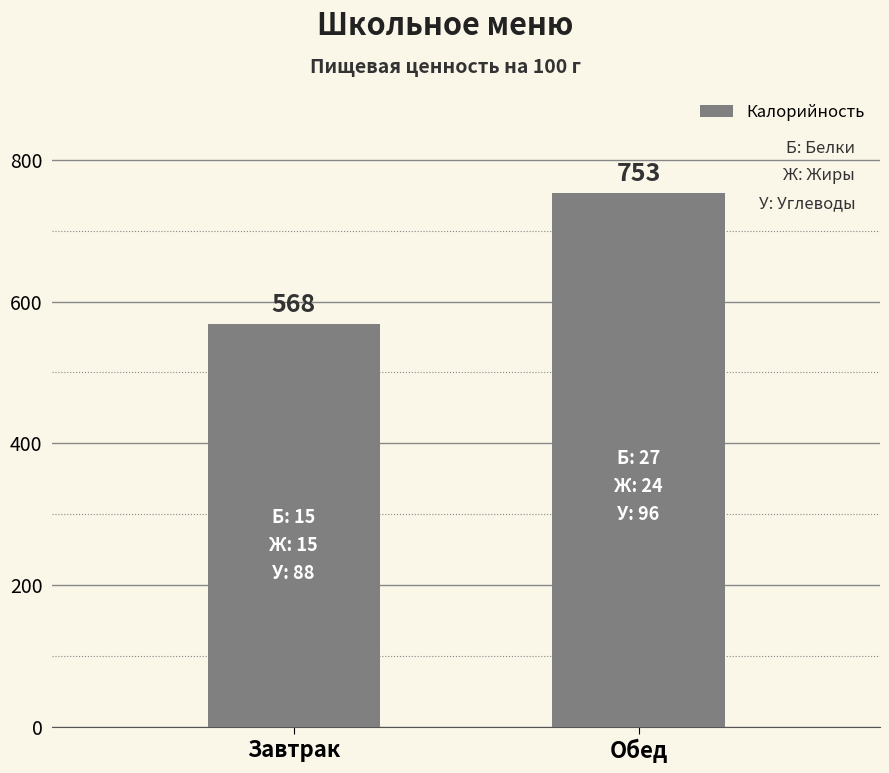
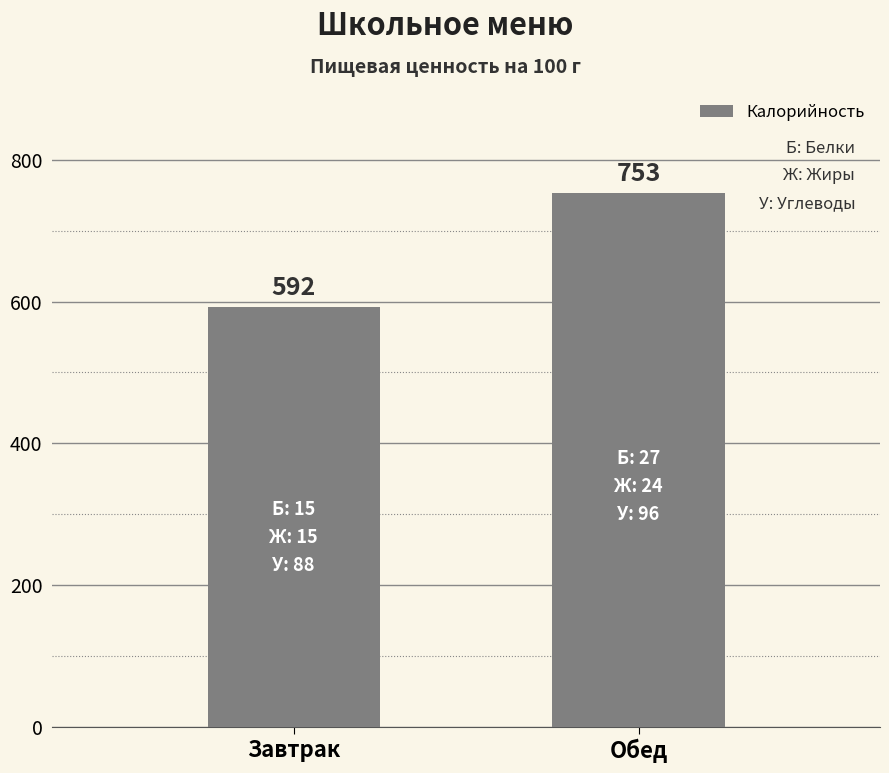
  {
-   "Завтрак": 568,
+   "Завтрак": 592,
    "Обед": 753
  }
